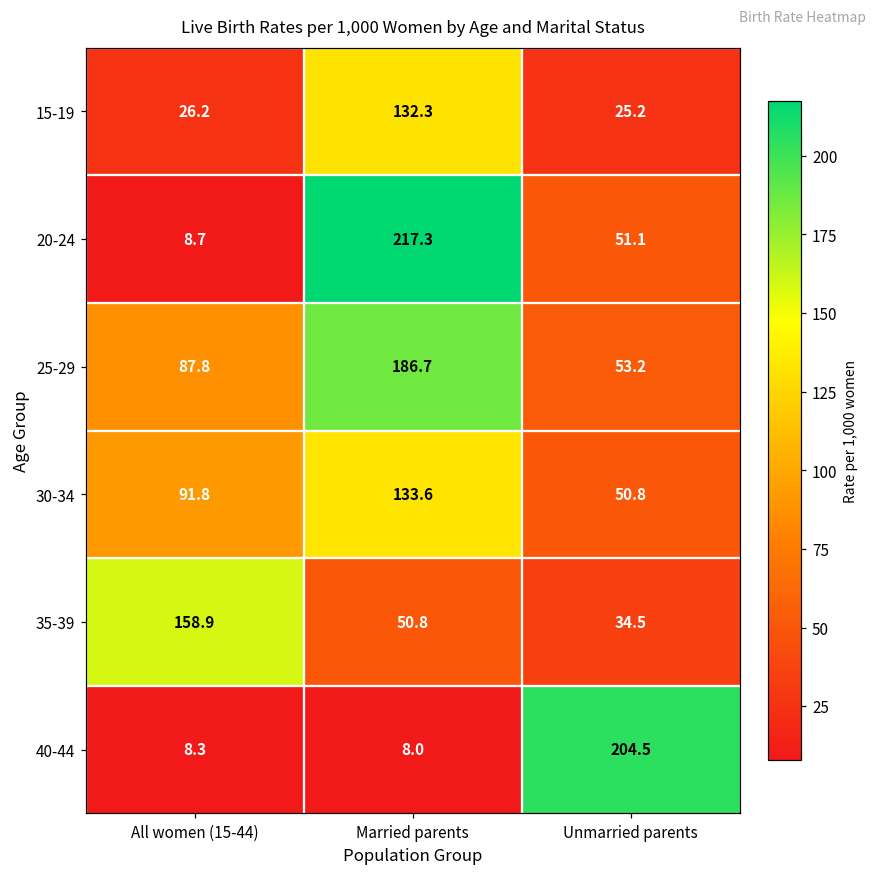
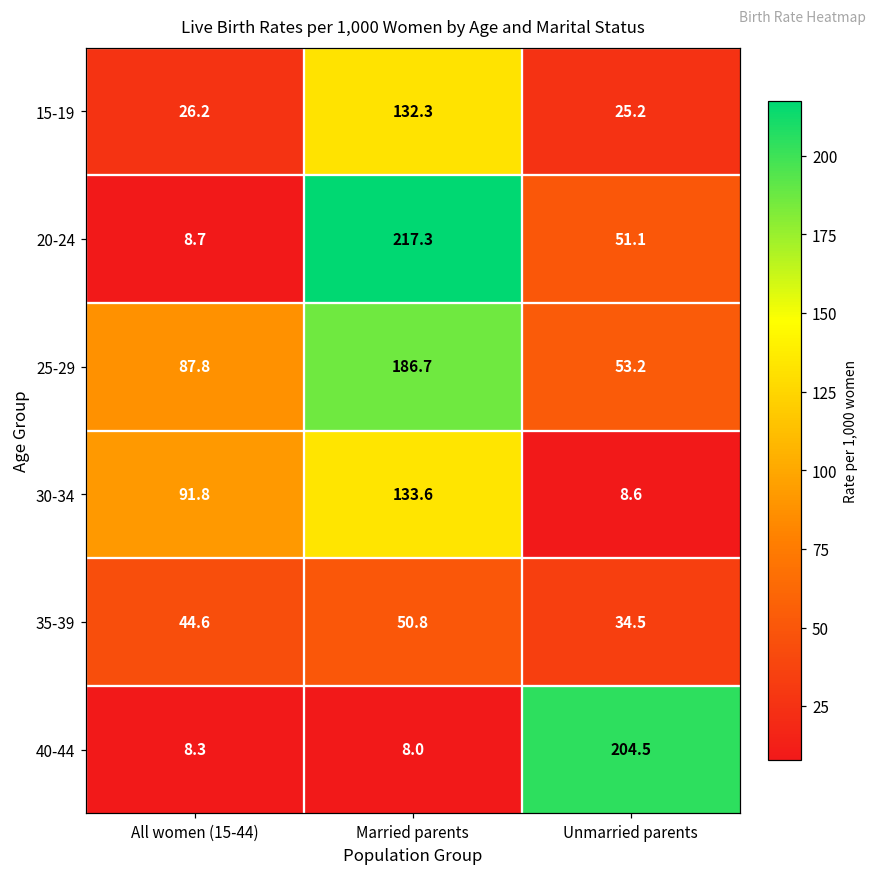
  {
    "15-19": {
      "All women (15-44)": 26.2,
      "Married parents": 132.3,
      "Unmarried parents": 25.2
    },
    "20-24": {
      "All women (15-44)": 8.7,
      "Married parents": 217.3,
      "Unmarried parents": 51.1
    },
    "25-29": {
      "All women (15-44)": 87.8,
      "Married parents": 186.7,
      "Unmarried parents": 53.2
    },
    "30-34": {
      "All women (15-44)": 91.8,
      "Married parents": 133.6,
-     "Unmarried parents": 50.8
+     "Unmarried parents": 8.6
    },
    "35-39": {
-     "All women (15-44)": 158.9,
+     "All women (15-44)": 44.6,
      "Married parents": 50.8,
      "Unmarried parents": 34.5
    },
    "40-44": {
      "All women (15-44)": 8.3,
      "Married parents": 8.0,
      "Unmarried parents": 204.5
    }
  }
